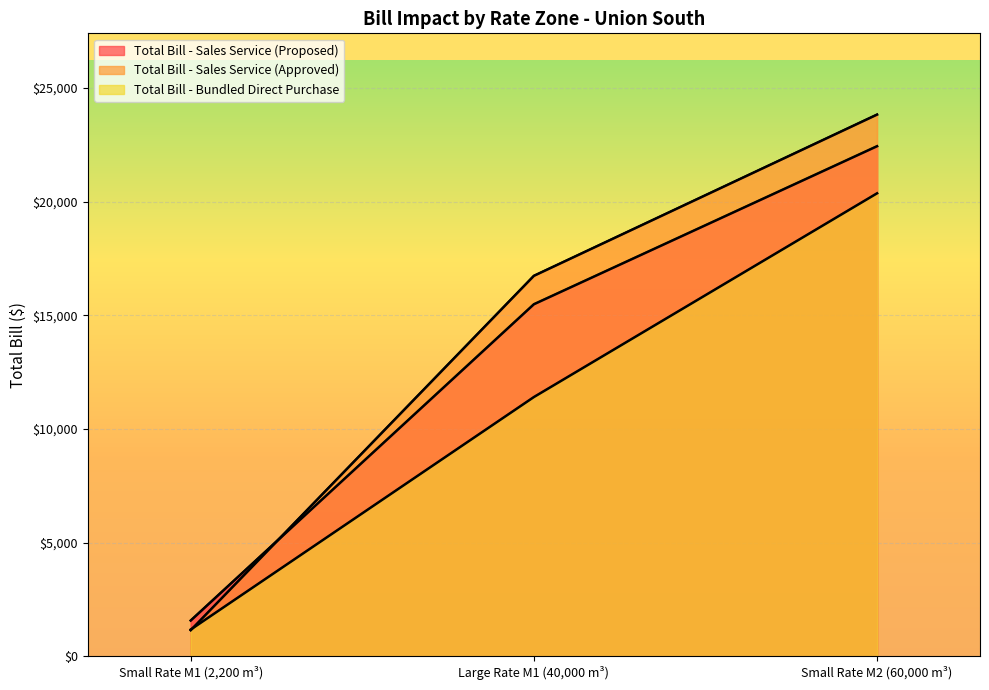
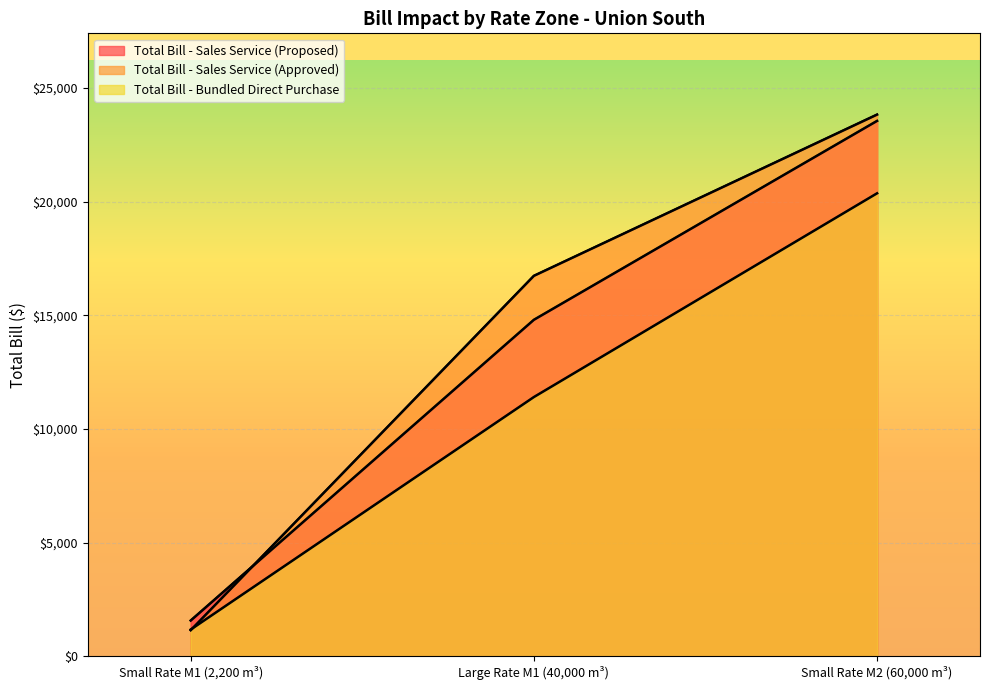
  {
    "Total Bill - Sales Service (Proposed)": {
      "Small Rate M1 (2,200 m³)": "$1,600",
-     "Large Rate M1 (40,000 m³)": "$15,500",
-     "Small Rate M2 (60,000 m³)": "$22,400"
+     "Large Rate M1 (40,000 m³)": "$14,800",
+     "Small Rate M2 (60,000 m³)": "$23,600"
    }
  }
